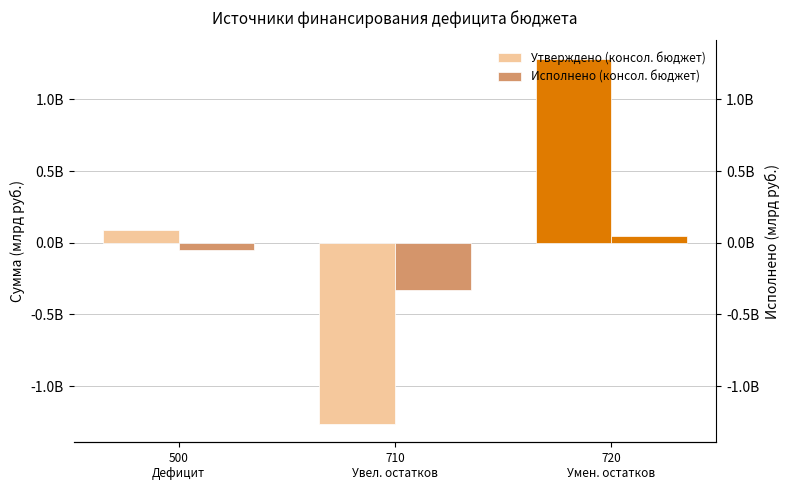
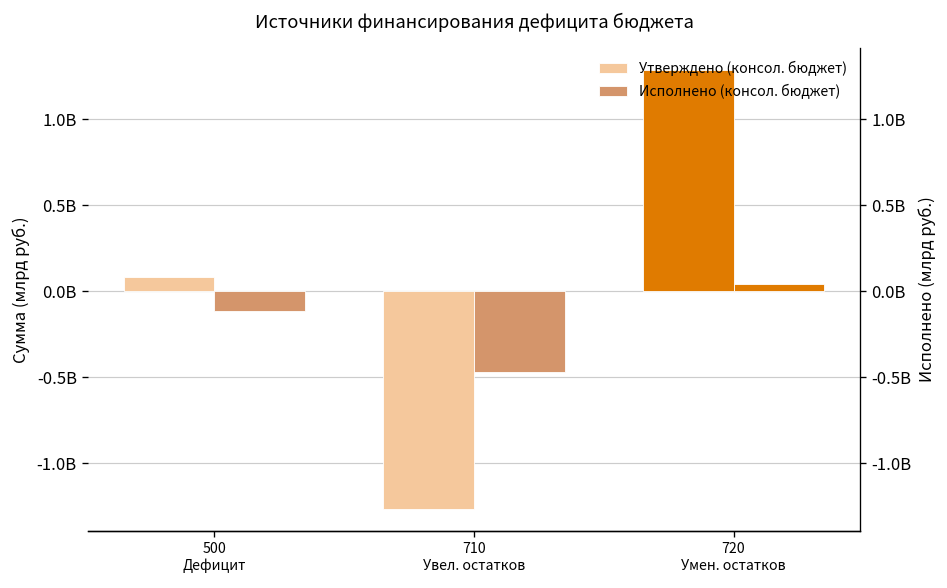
  {
    "Утверждено (консол. бюджет)": {
      "500 Дефицит": 90000000,
      "710 Увел. остатков": -1260000000,
      "720 Умен. остатков": 1280000000
    },
    "Исполнено (консол. бюджет)": {
-     "500 Дефицит": -50000000,
-     "710 Увел. остатков": -330000000,
+     "500 Дефицит": -110000000,
+     "710 Увел. остатков": -470000000,
      "720 Умен. остатков": 40000000
    }
  }
